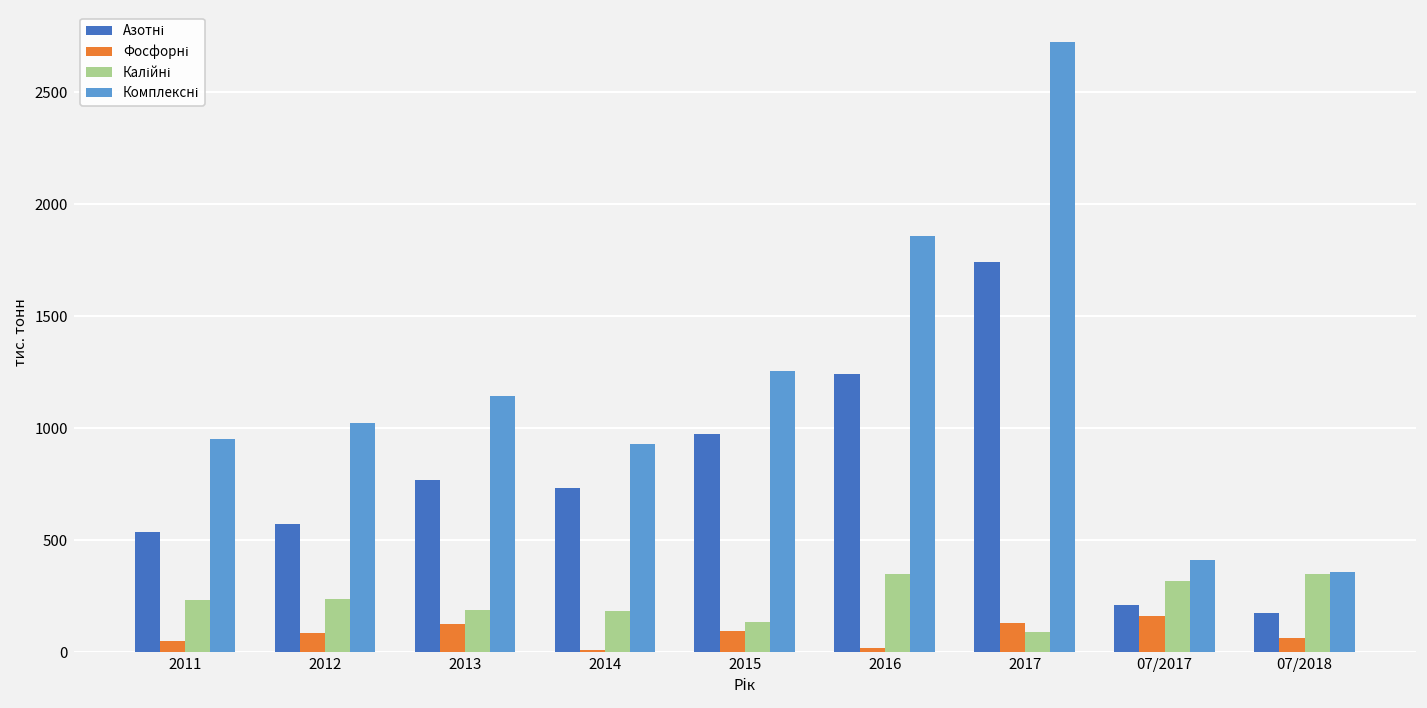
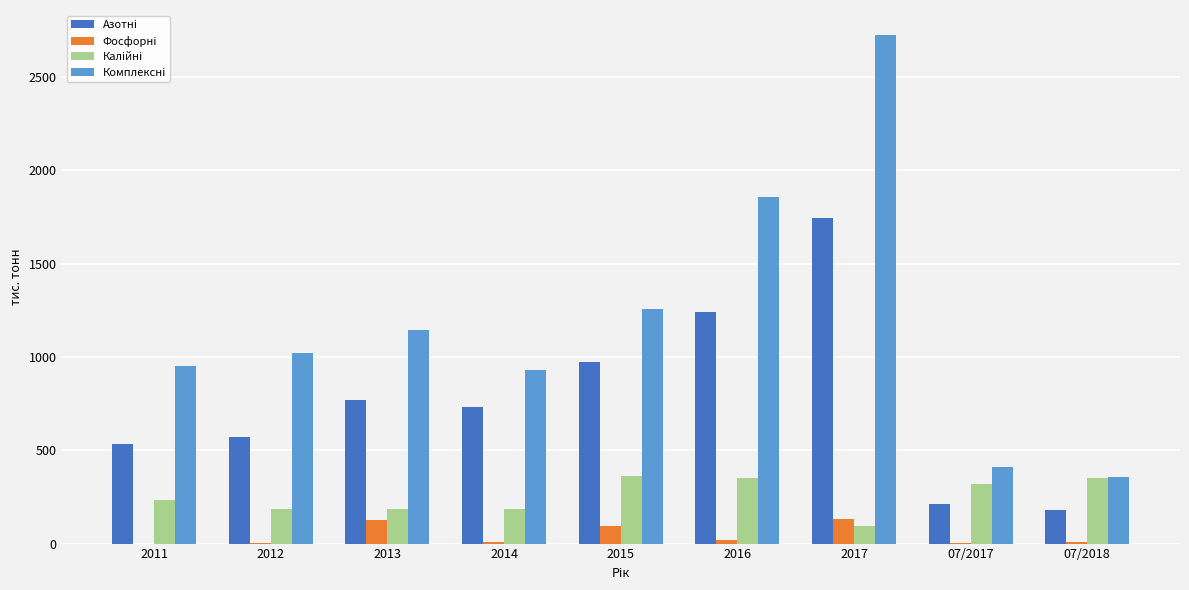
  {
    "Фосфорні": {
-     "2011": 50,
-     "2012": 90,
+     "2011": 0,
+     "2012": 10,
      "2013": 130,
      "2015": 100,
      "2016": 20,
      "2017": 130,
-     "07/2017": 160,
-     "07/2018": 70
+     "07/2017": 0,
+     "07/2018": 10
    },
    "Калійні": {
      "2011": 240,
-     "2012": 240,
+     "2012": 190,
      "2013": 190,
      "2014": 180,
-     "2015": 140,
+     "2015": 360,
      "2016": 350,
      "2017": 90,
      "07/2017": 320,
      "07/2018": 350
    }
  }
